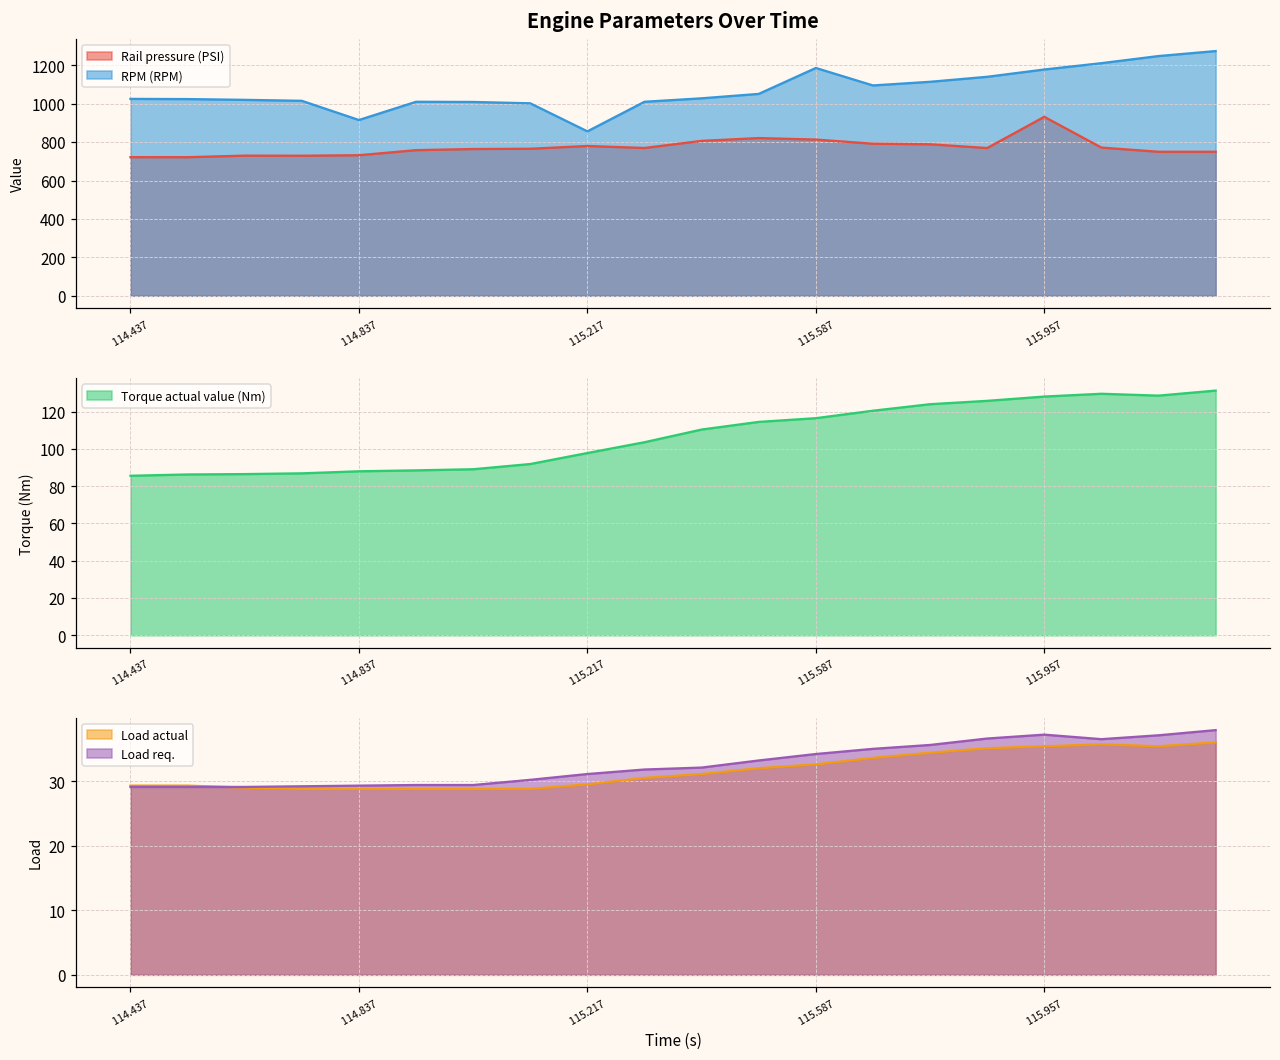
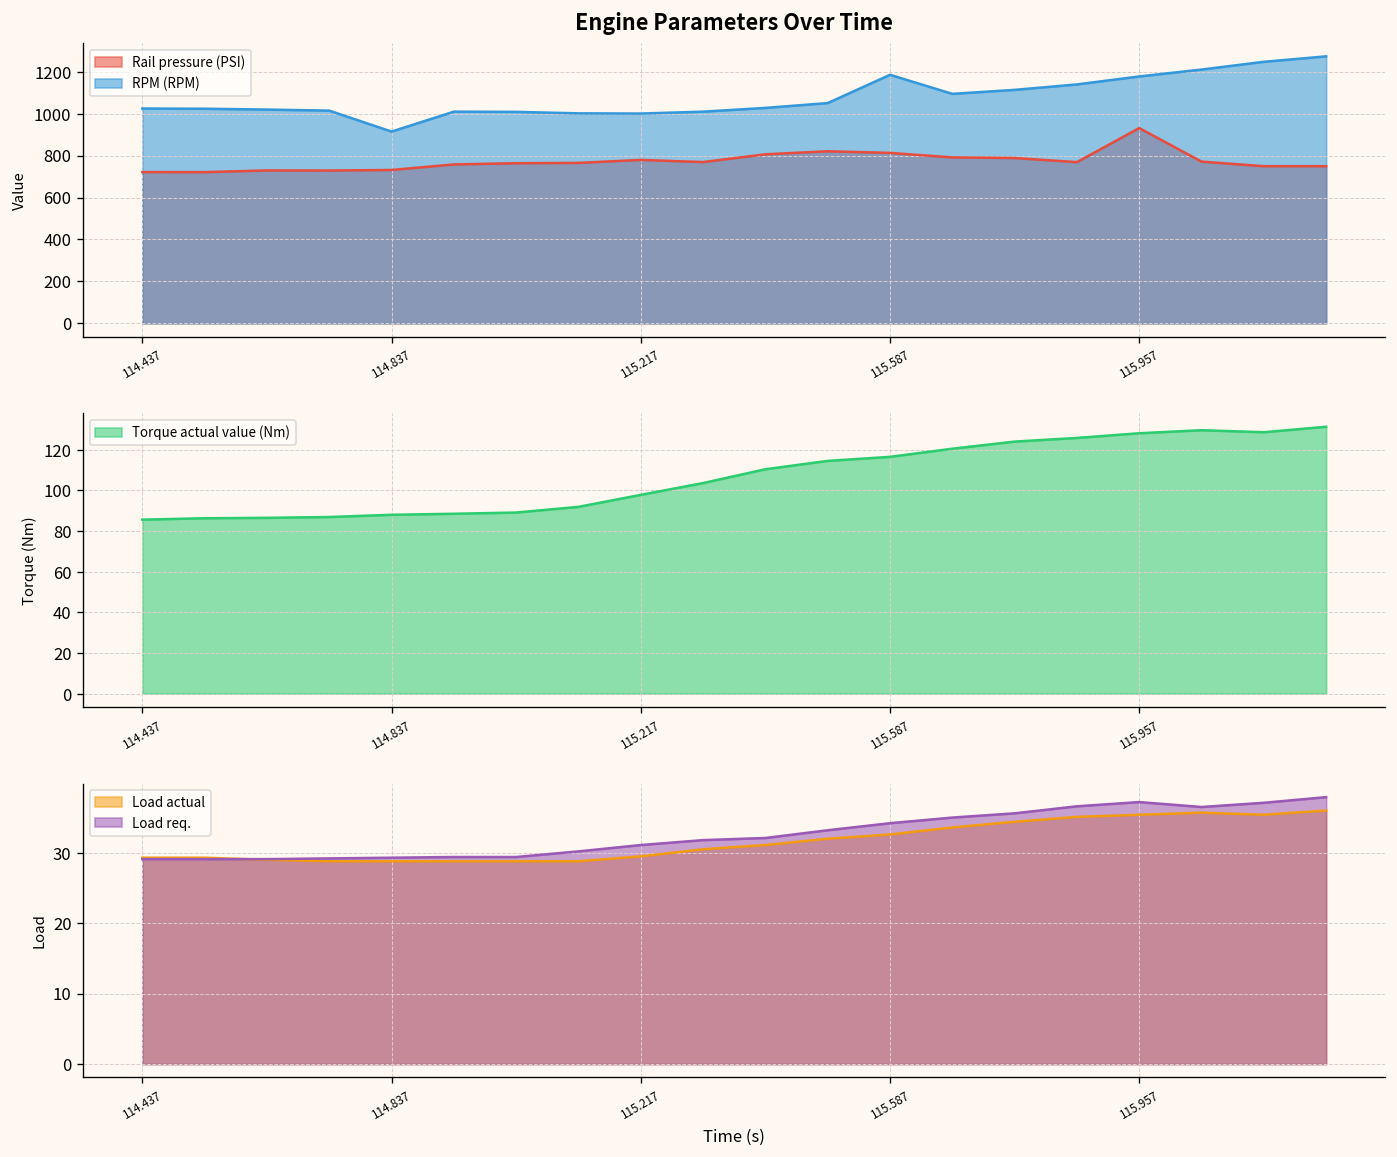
  {
    "Engine Parameters Over Time": {
      "Rail pressure (PSI)": {
        "114.437": 720,
        "114.837": 730,
        "115.217": 780,
        "115.587": 810,
        "115.957": 930
      },
      "RPM (RPM)": {
        "114.437": 1030,
        "114.837": 920,
-       "115.217": 860,
+       "115.217": 1000,
        "115.587": 1190,
        "115.957": 1180
      }
    }
  }
